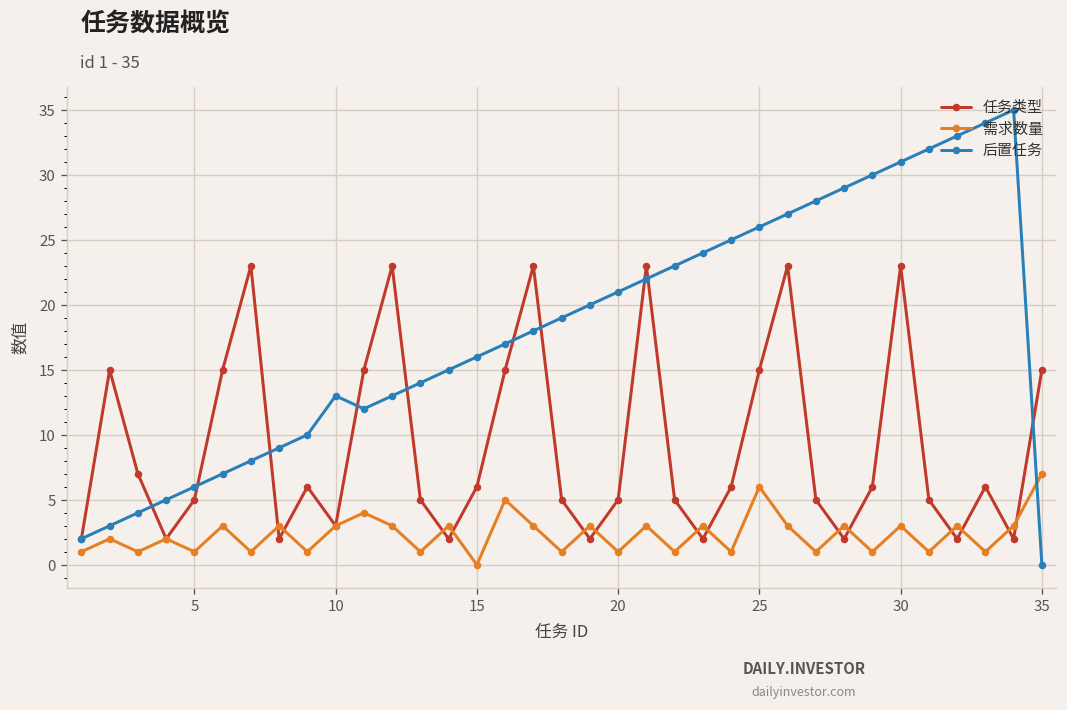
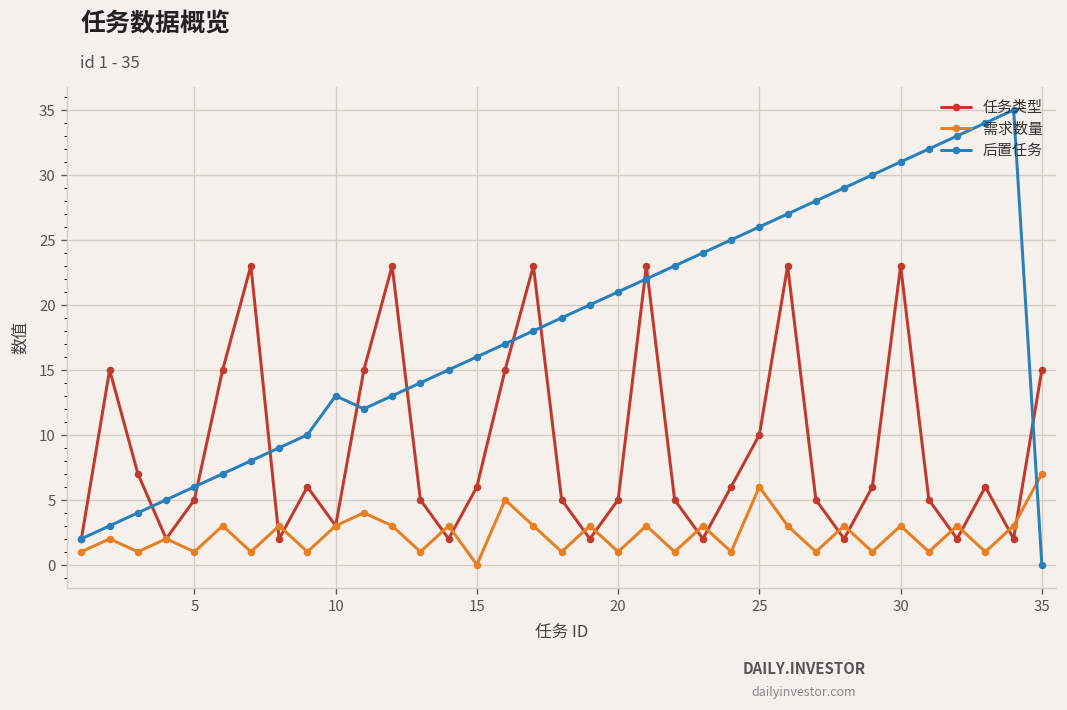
  {
    "任务类型": {
      "5": 5,
      "15": 6,
      "20": 5,
-     "25": 15,
+     "25": 10,
      "30": 23,
      "35": 15
    },
    "需求数量": {
      "5": 1,
      "15": 0,
      "20": 1,
      "25": 6,
      "30": 3,
      "35": 7
    },
    "后置任务": {
      "5": 6,
      "10": 13,
      "15": 16,
      "20": 21,
      "25": 26,
      "30": 31,
      "35": 0
    }
  }
